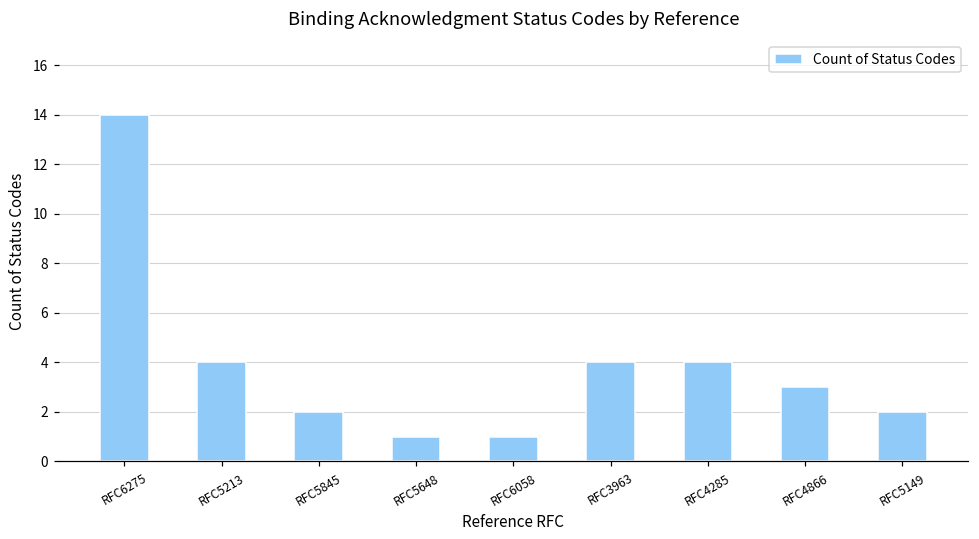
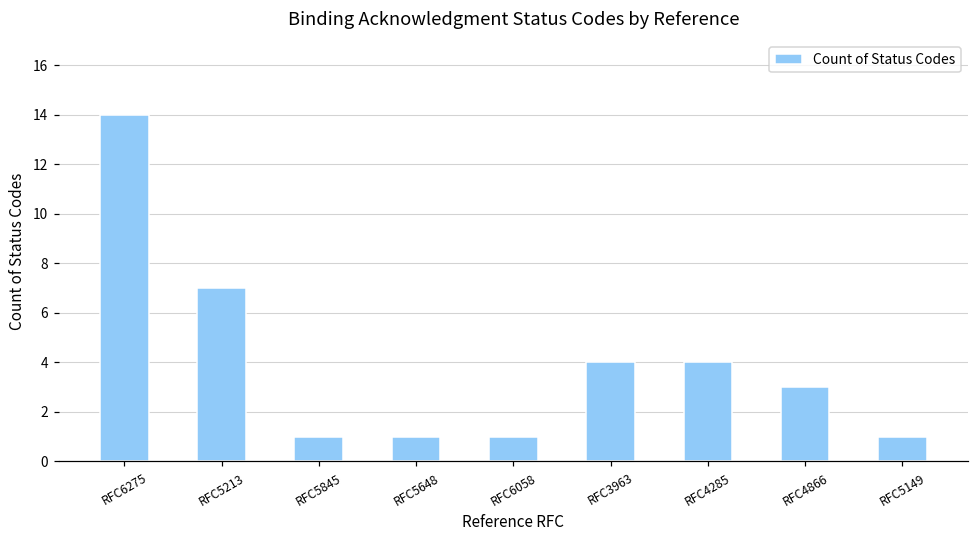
  {
    "RFC6275": 14,
-   "RFC5213": 4,
-   "RFC5845": 2,
+   "RFC5213": 7,
+   "RFC5845": 1,
    "RFC5648": 1,
    "RFC6058": 1,
    "RFC3963": 4,
    "RFC4285": 4,
    "RFC4866": 3,
-   "RFC5149": 2
+   "RFC5149": 1
  }
